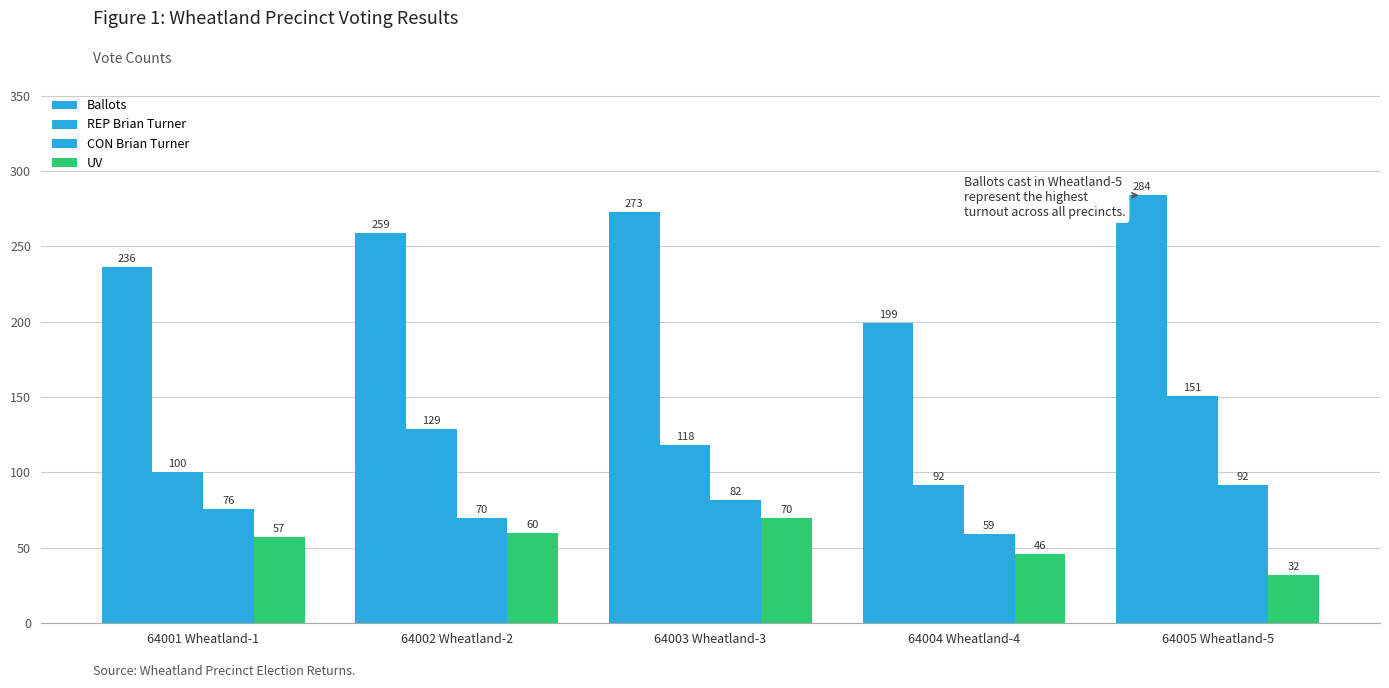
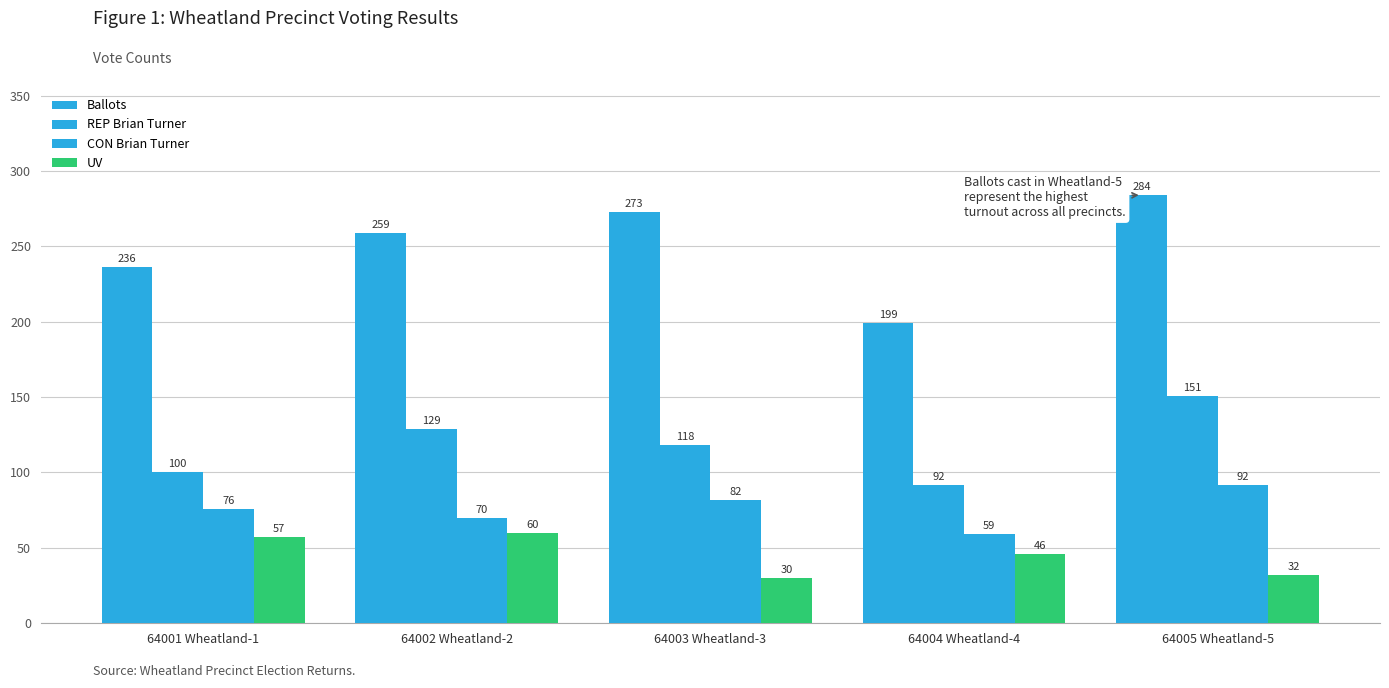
  {
    "UV": {
      "64001 Wheatland-1": 57,
      "64002 Wheatland-2": 60,
-     "64003 Wheatland-3": 70,
+     "64003 Wheatland-3": 30,
      "64004 Wheatland-4": 46,
      "64005 Wheatland-5": 32
    }
  }
